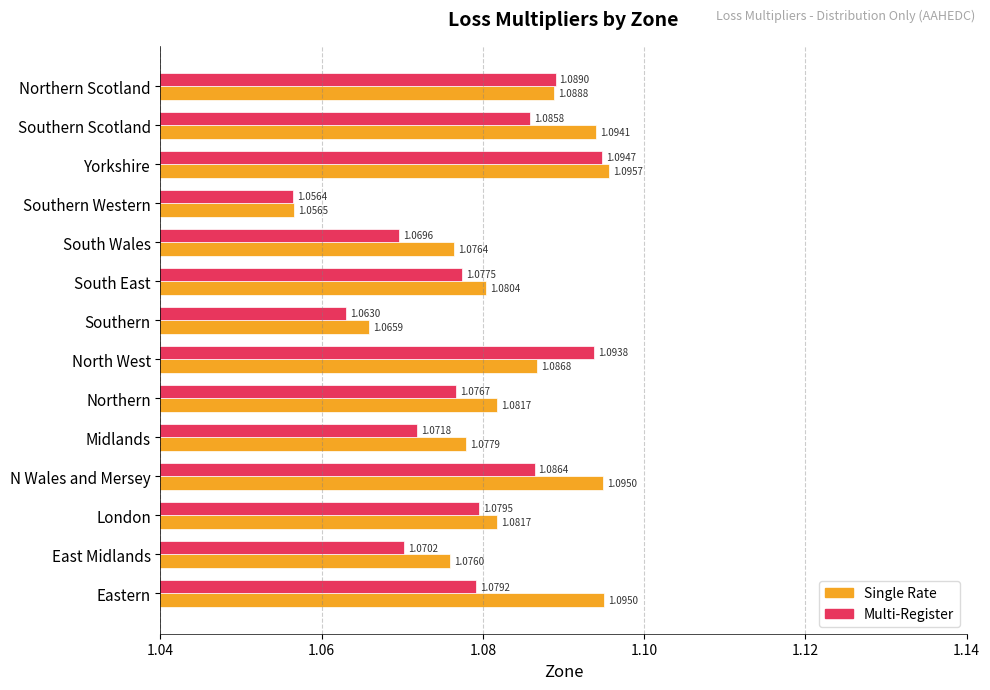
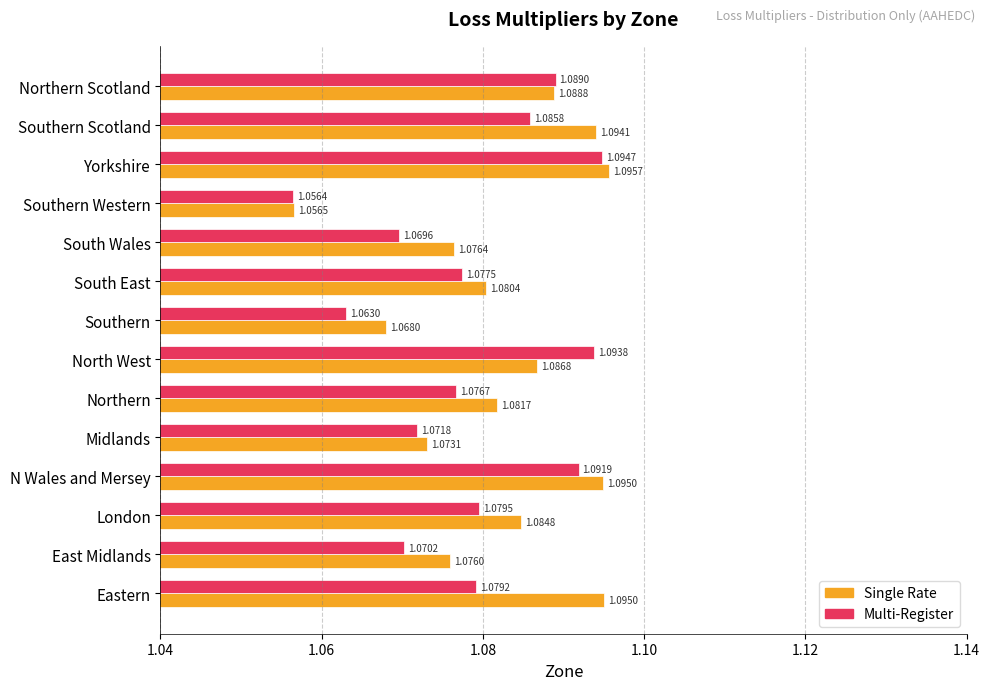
  {
    "Single Rate": {
      "Northern Scotland": 1.0888,
      "Southern Scotland": 1.0941,
      "Yorkshire": 1.0957,
      "Southern Western": 1.0565,
      "South Wales": 1.0764,
      "South East": 1.0804,
-     "Southern": 1.0659,
+     "Southern": 1.0680,
      "North West": 1.0868,
      "Northern": 1.0817,
-     "Midlands": 1.0779,
+     "Midlands": 1.0731,
      "N Wales and Mersey": 1.0950,
-     "London": 1.0817,
+     "London": 1.0848,
      "East Midlands": 1.0760,
      "Eastern": 1.0950
    },
    "Multi-Register": {
      "Northern Scotland": 1.0890,
      "Southern Scotland": 1.0858,
      "Yorkshire": 1.0947,
      "Southern Western": 1.0564,
      "South Wales": 1.0696,
      "South East": 1.0775,
      "Southern": 1.0630,
      "North West": 1.0938,
      "Northern": 1.0767,
      "Midlands": 1.0718,
-     "N Wales and Mersey": 1.0864,
+     "N Wales and Mersey": 1.0919,
      "London": 1.0795,
      "East Midlands": 1.0702,
      "Eastern": 1.0792
    }
  }
